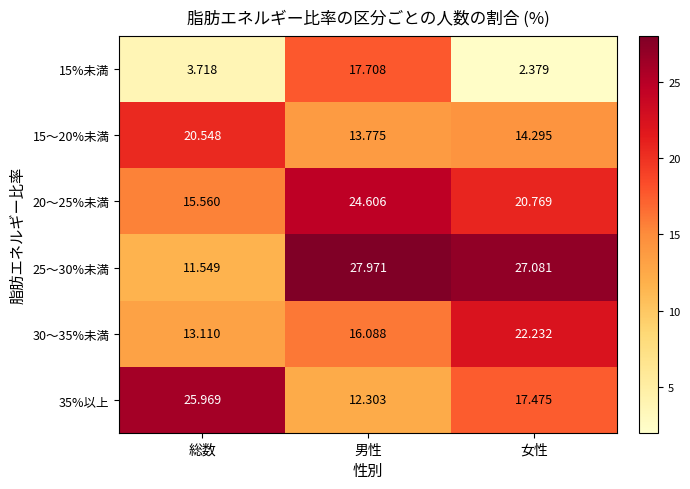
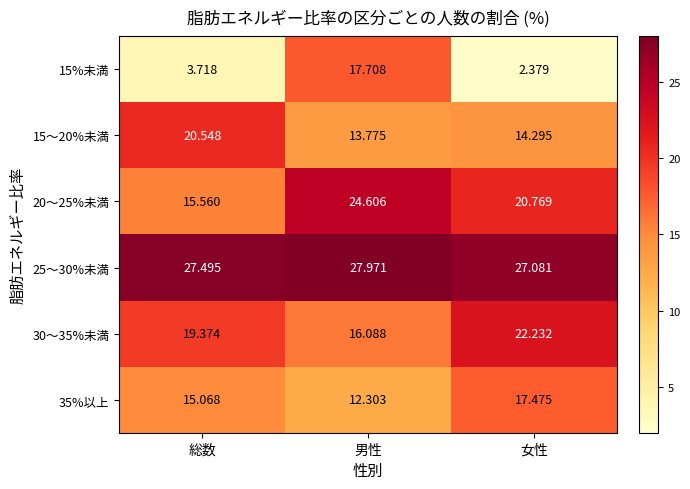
  {
    "15%未満": {
      "総数": 3.718,
      "男性": 17.708,
      "女性": 2.379
    },
    "15～20%未満": {
      "総数": 20.548,
      "男性": 13.775,
      "女性": 14.295
    },
    "20～25%未満": {
      "総数": 15.560,
      "男性": 24.606,
      "女性": 20.769
    },
    "25～30%未満": {
-     "総数": 11.549,
+     "総数": 27.495,
      "男性": 27.971,
      "女性": 27.081
    },
    "30～35%未満": {
-     "総数": 13.110,
+     "総数": 19.374,
      "男性": 16.088,
      "女性": 22.232
    },
    "35%以上": {
-     "総数": 25.969,
+     "総数": 15.068,
      "男性": 12.303,
      "女性": 17.475
    }
  }
